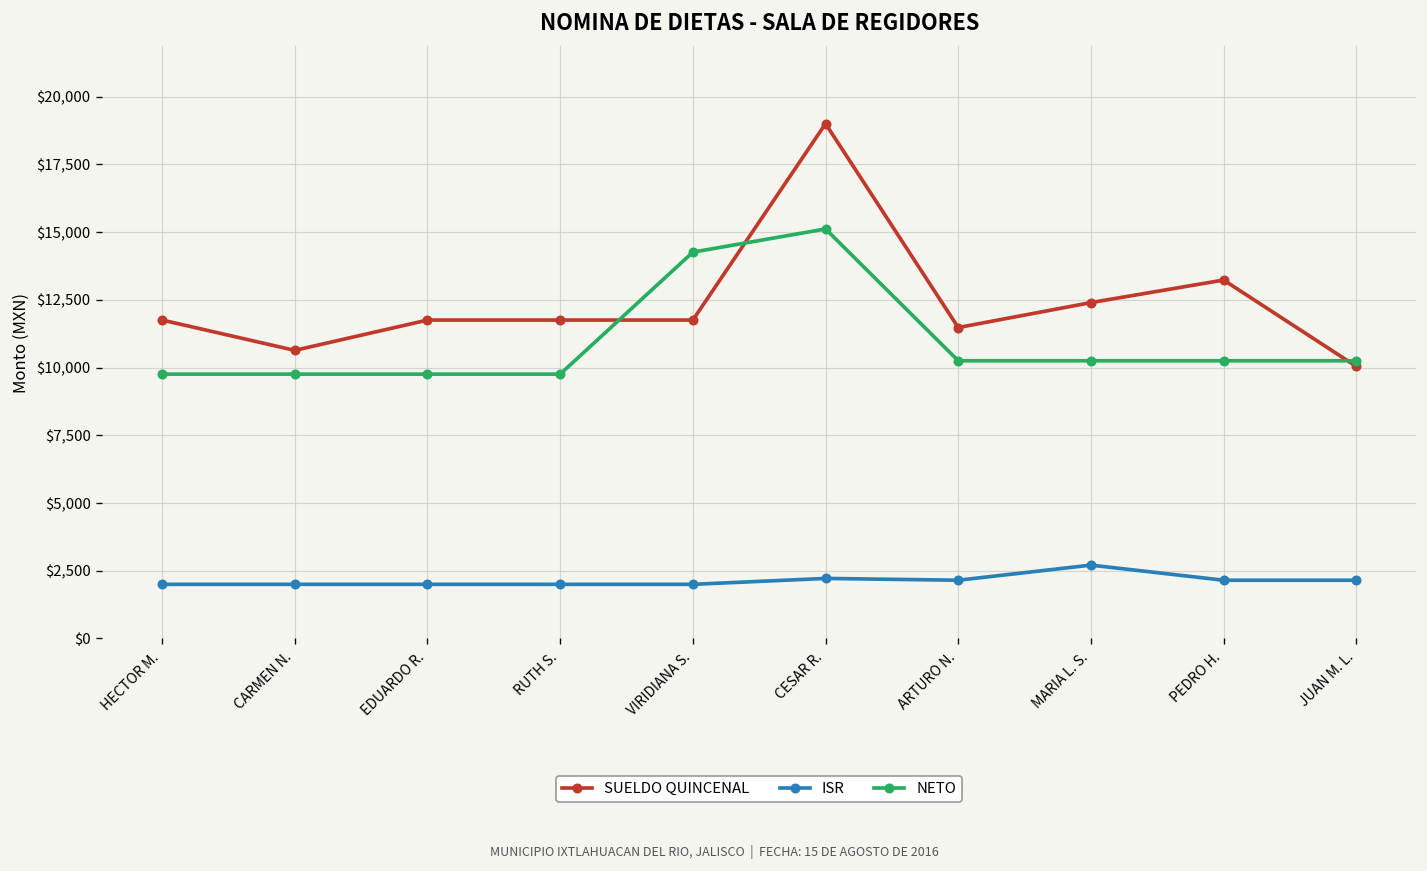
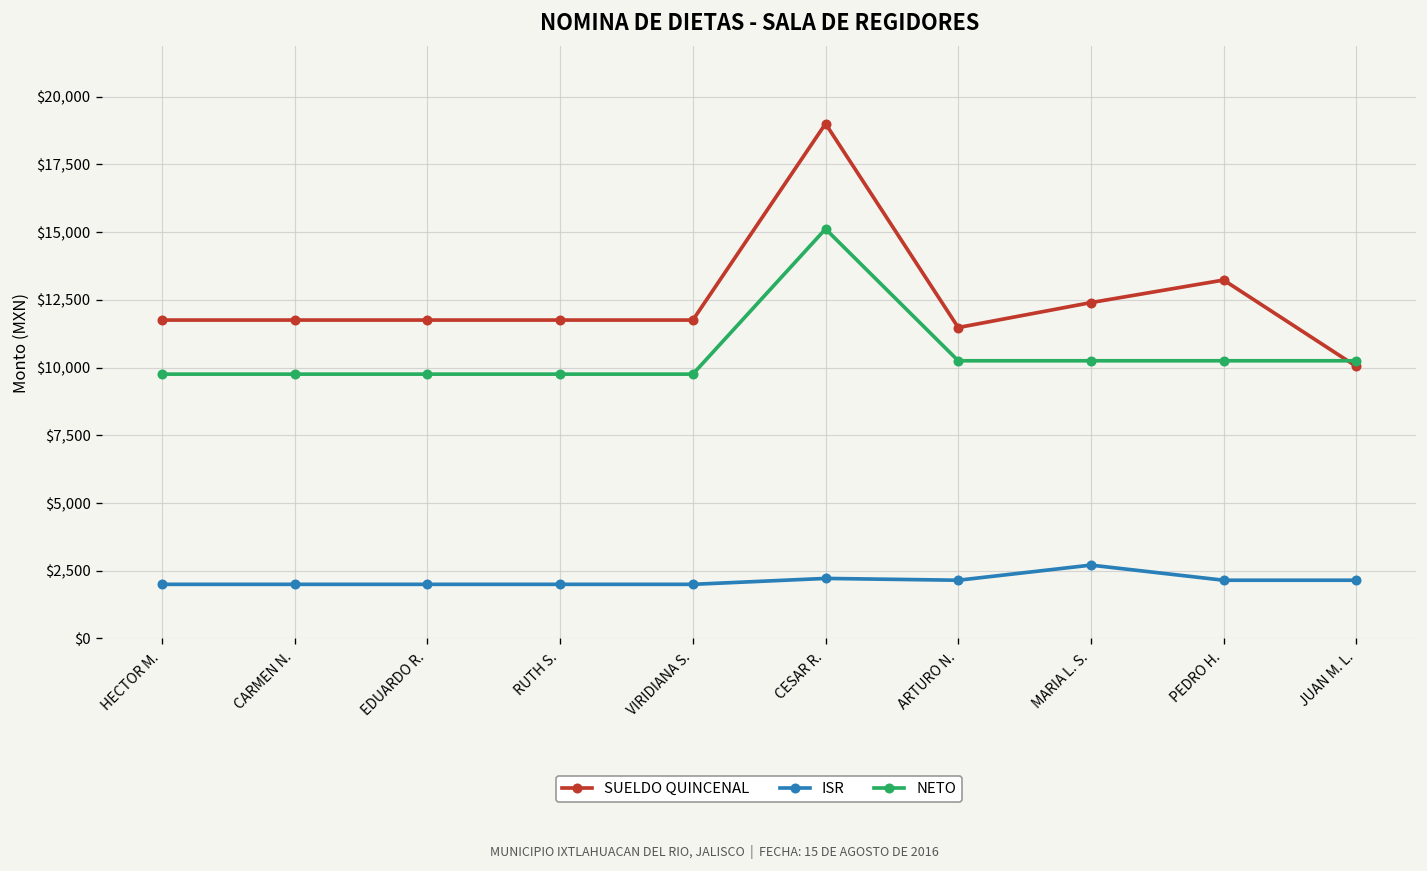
  {
    "SUELDO QUINCENAL": {
      "HECTOR M.": "$11,800",
-     "CARMEN N.": "$10,600",
+     "CARMEN N.": "$11,800",
      "EDUARDO R.": "$11,800",
      "RUTH S.": "$11,800",
      "VIRIDIANA S.": "$11,800",
      "CESAR R.": "$19,000",
      "ARTURO N.": "$11,500",
      "MARIA L. S.": "$12,400",
      "PEDRO H.": "$13,200",
      "JUAN M. L.": "$10,000"
    },
    "ISR": {
      "HECTOR M.": "$2,000",
      "CARMEN N.": "$2,000",
      "EDUARDO R.": "$2,000",
      "RUTH S.": "$2,000",
      "VIRIDIANA S.": "$2,000",
      "CESAR R.": "$2,200",
      "ARTURO N.": "$2,100",
      "MARIA L. S.": "$2,700",
      "PEDRO H.": "$2,100",
      "JUAN M. L.": "$2,100"
    },
    "NETO": {
      "HECTOR M.": "$9,800",
      "CARMEN N.": "$9,800",
      "EDUARDO R.": "$9,800",
      "RUTH S.": "$9,800",
-     "VIRIDIANA S.": "$14,300",
+     "VIRIDIANA S.": "$9,800",
      "CESAR R.": "$15,100",
      "ARTURO N.": "$10,200",
      "MARIA L. S.": "$10,200",
      "PEDRO H.": "$10,200",
      "JUAN M. L.": "$10,200"
    }
  }
